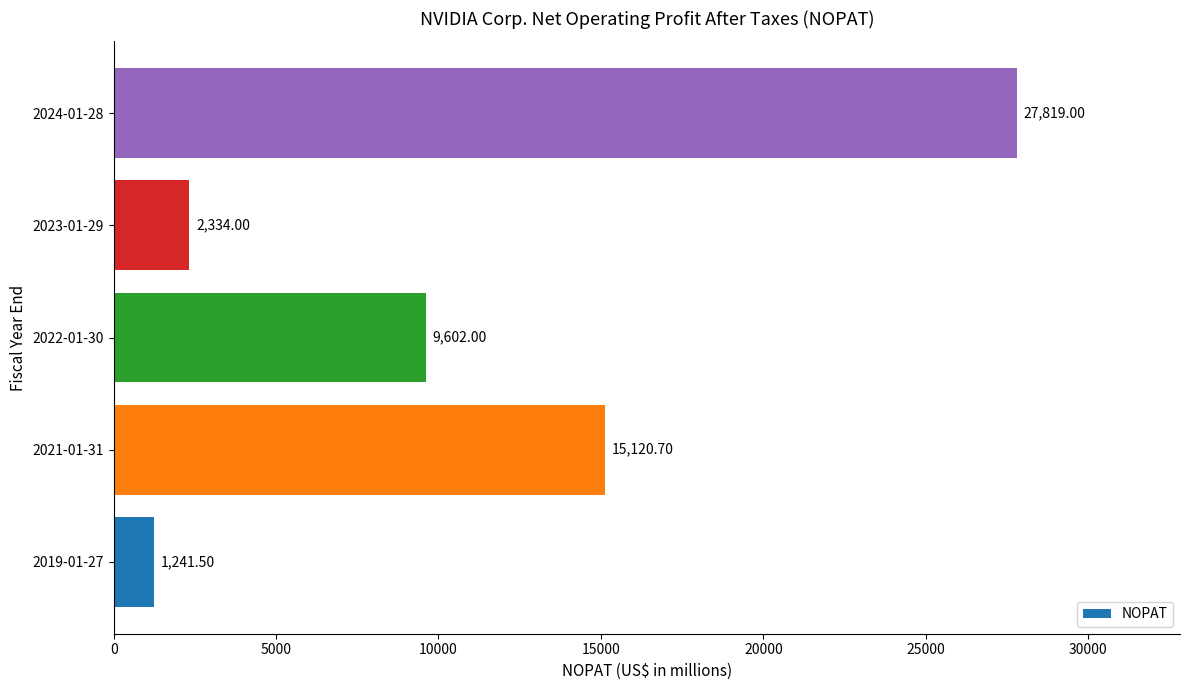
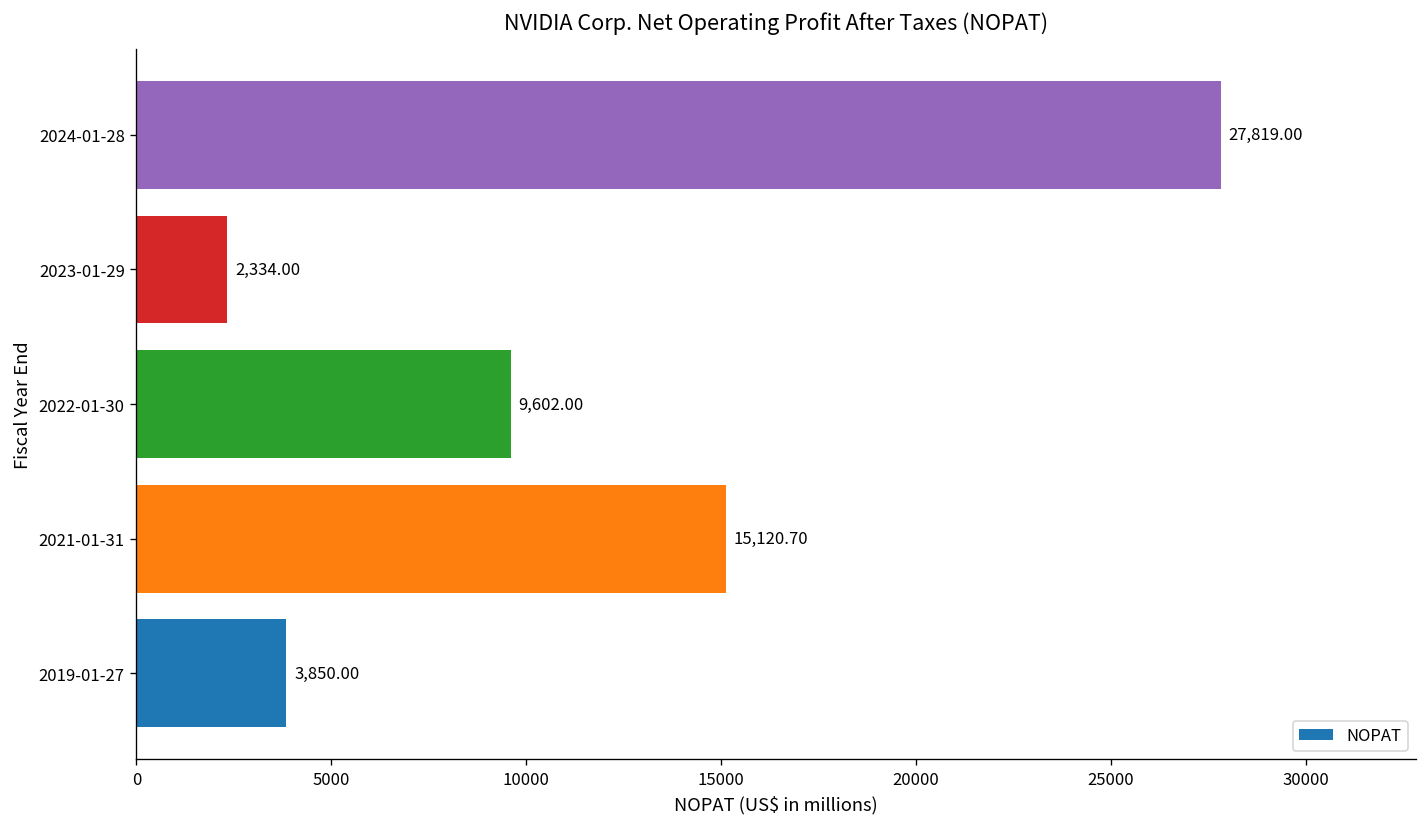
  {
    "2024-01-28": "27,819.00",
    "2023-01-29": "2,334.00",
    "2022-01-30": "9,602.00",
    "2021-01-31": "15,120.70",
-   "2019-01-27": "1,241.50"
+   "2019-01-27": "3,850.00"
  }
